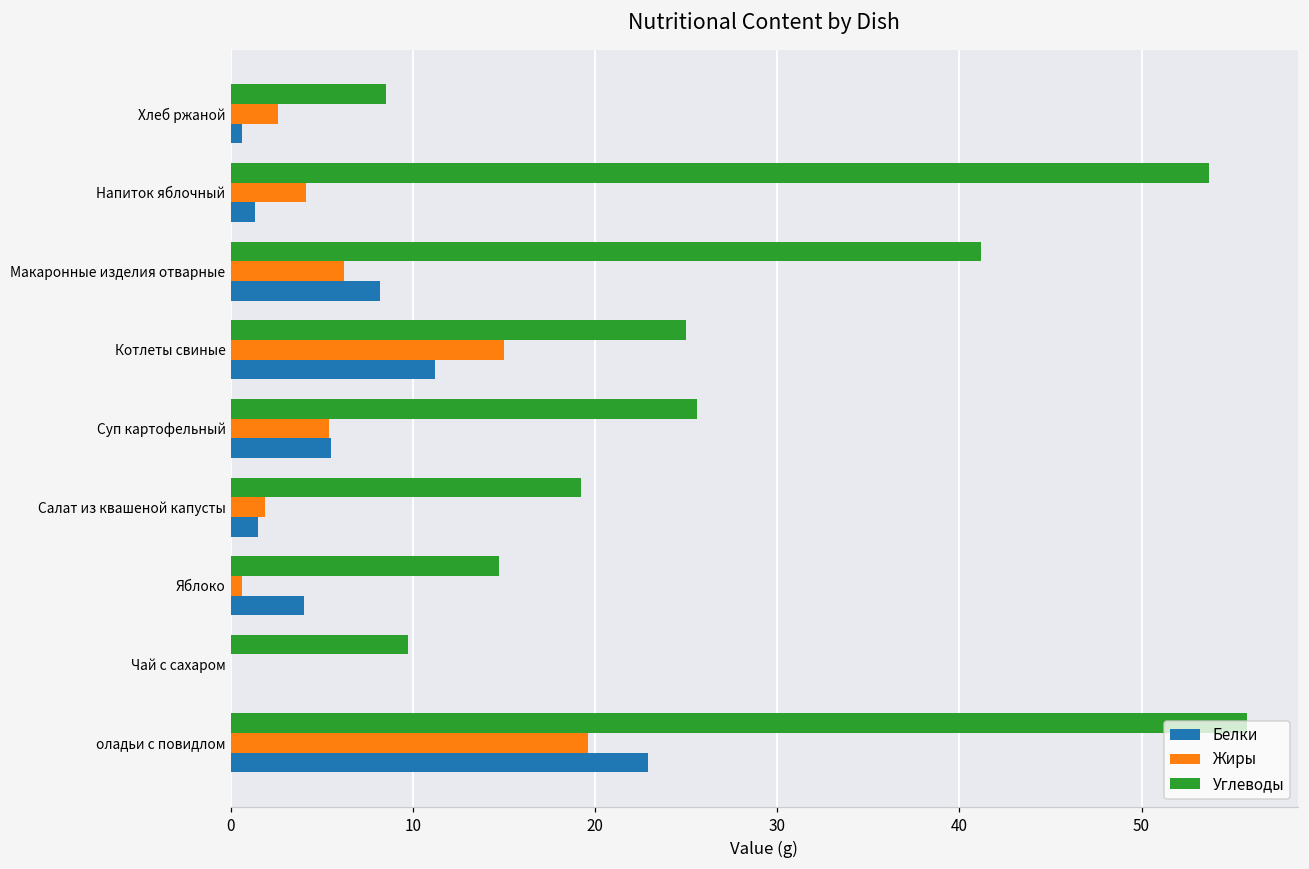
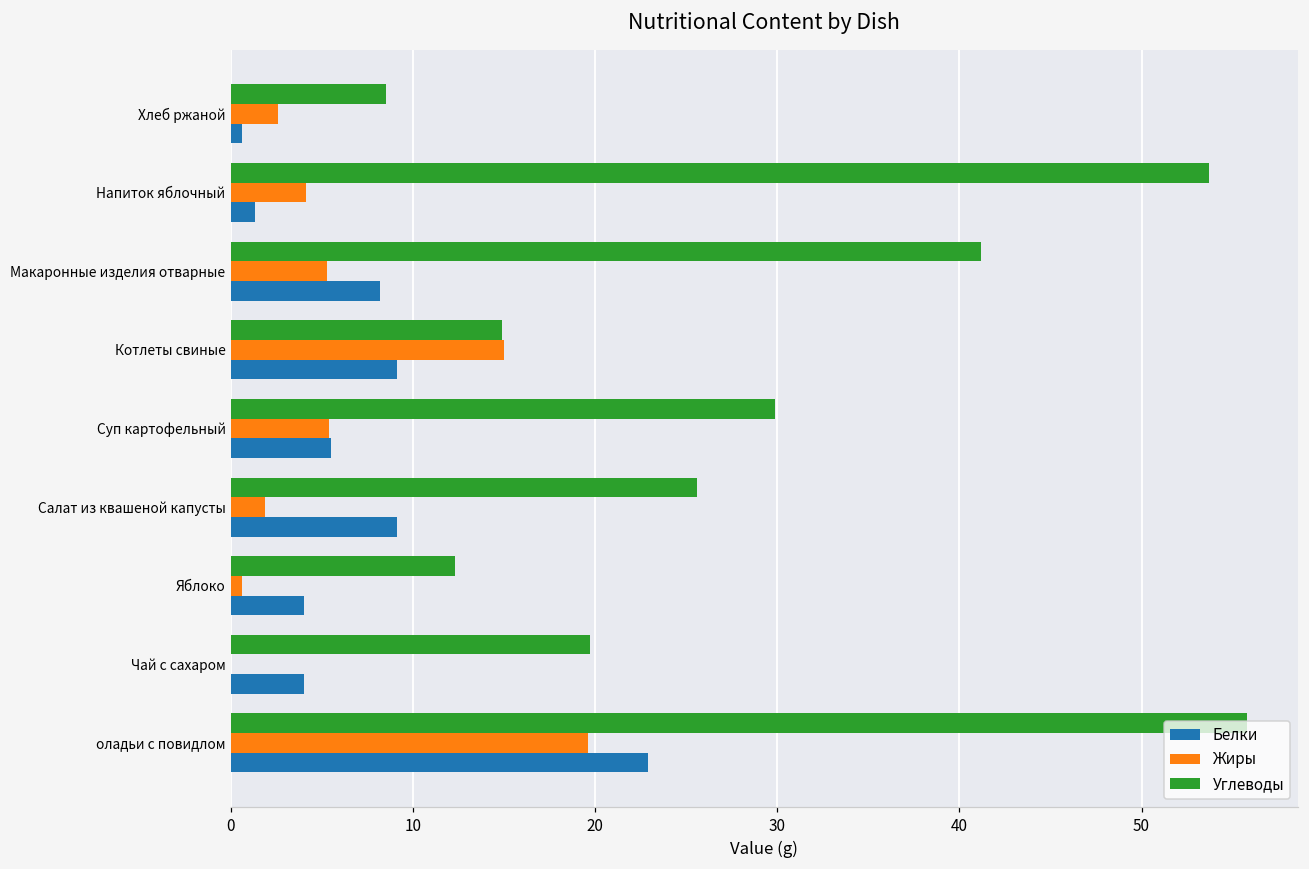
  {
    "Белки": {
      "Хлеб ржаной": 0.6,
      "Напиток яблочный": 1.3,
      "Макаронные изделия отварные": 8.2,
-     "Котлеты свиные": 11.2,
+     "Котлеты свиные": 9.1,
      "Суп картофельный": 5.5,
-     "Салат из квашеной капусты": 1.5,
+     "Салат из квашеной капусты": 9.1,
      "Яблоко": 4.0,
-     "Чай с сахаром": 0,
+     "Чай с сахаром": 4,
      "оладьи с повидлом": 22.9
    },
    "Жиры": {
      "Хлеб ржаной": 2.6,
      "Напиток яблочный": 4.1,
-     "Макаронные изделия отварные": 6.2,
+     "Макаронные изделия отварные": 5.3,
      "Котлеты свиные": 15.0,
      "Суп картофельный": 5.4,
      "Салат из квашеной капусты": 1.9,
      "Яблоко": 0.6,
      "Чай с сахаром": 0.0,
      "оладьи с повидлом": 19.6
    },
    "Углеводы": {
      "Хлеб ржаной": 8.5,
      "Напиток яблочный": 53.7,
      "Макаронные изделия отварные": 41.2,
-     "Котлеты свиные": 25.0,
-     "Суп картофельный": 25.6,
-     "Салат из квашеной капусты": 19.2,
-     "Яблоко": 14.7,
-     "Чай с сахаром": 9.7,
+     "Котлеты свиные": 14.9,
+     "Суп картофельный": 29.9,
+     "Салат из квашеной капусты": 25.6,
+     "Яблоко": 12.3,
+     "Чай с сахаром": 19.7,
      "оладьи с повидлом": 55.8
    }
  }
